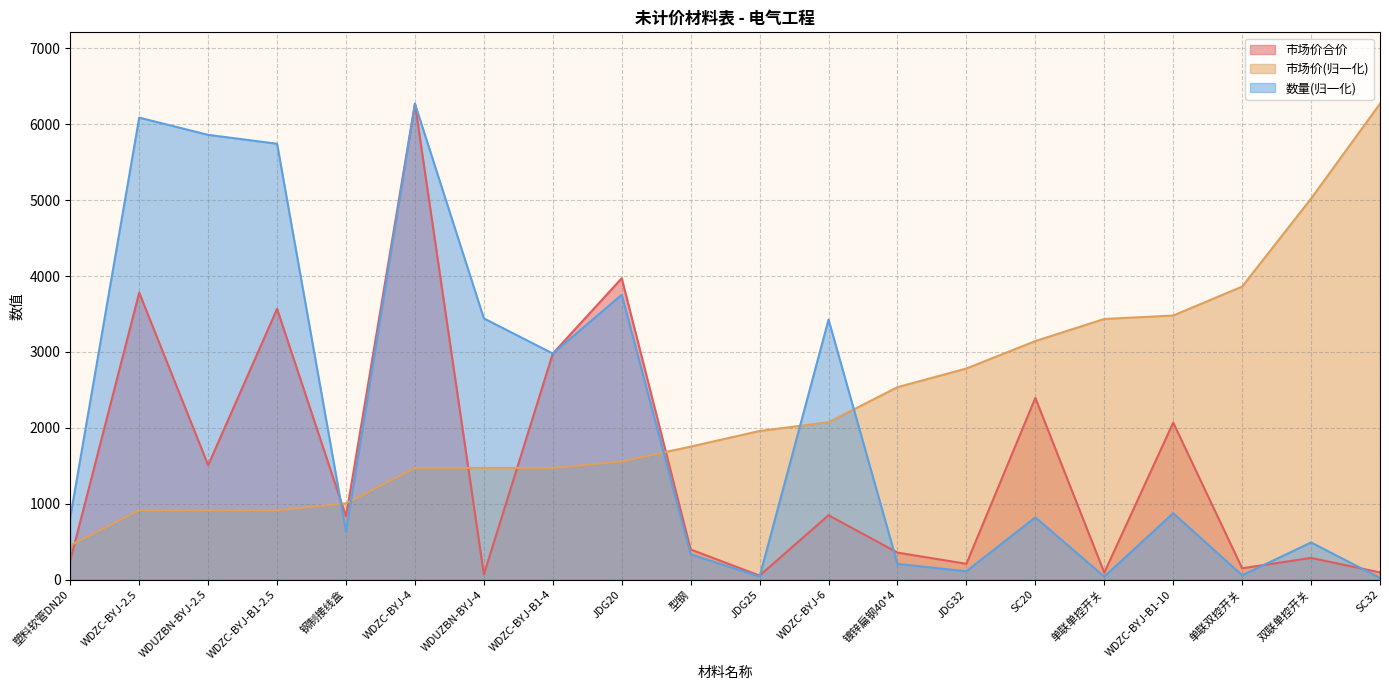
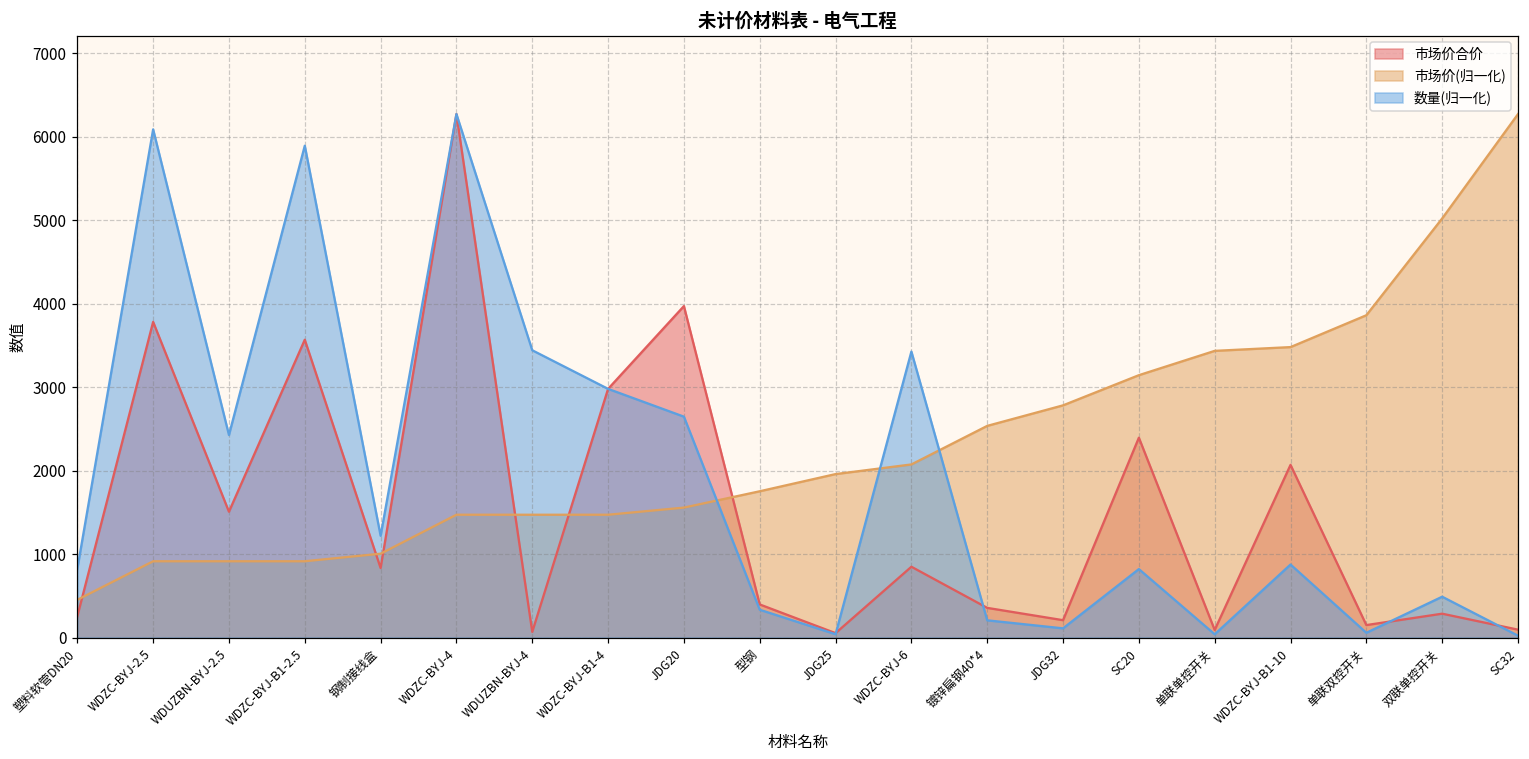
  {
    "数量(归一化)": {
      "塑料软管DN20": 800,
      "WDZC-BYJ-2.5": 6100,
-     "WDUZBN-BYJ-2.5": 5900,
-     "WDZC-BYJ-B1-2.5": 5700,
-     "钢制接线盒": 600,
+     "WDUZBN-BYJ-2.5": 2400,
+     "WDZC-BYJ-B1-2.5": 5900,
+     "钢制接线盒": 1200,
      "WDUZBN-BYJ-4": 3400,
-     "JDG20": 3800,
+     "JDG20": 2600,
      "型钢": 300,
      "WDZC-BYJ-6": 3400,
      "镀锌扁钢40*4": 200,
      "JDG32": 100,
      "SC20": 800,
      "单联单控开关": 0,
      "WDZC-BYJ-B1-10": 900,
      "单联双控开关": 100,
      "双联单控开关": 500,
      "SC32": 0
    }
  }
